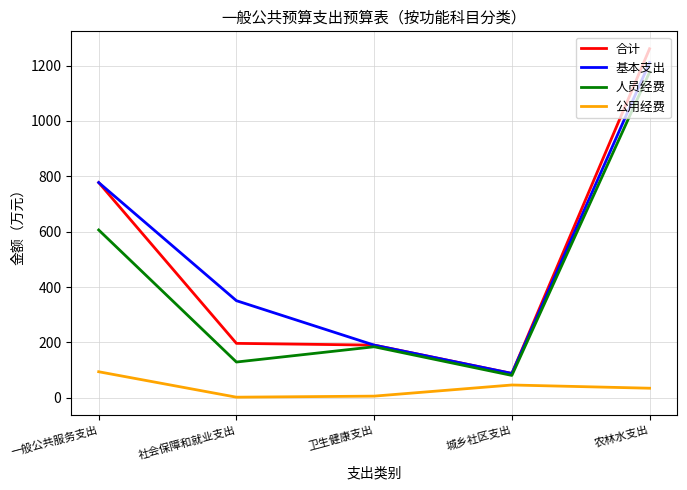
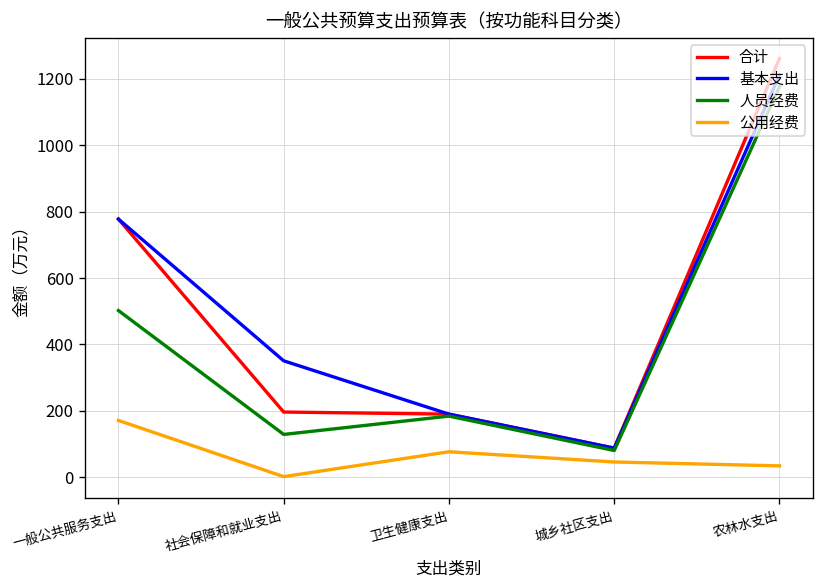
  {
    "合计": {
      "社会保障和就业支出": 200
    },
    "基本支出": {
      "社会保障和就业支出": 350
    },
    "人员经费": {
-     "一般公共服务支出": 610,
+     "一般公共服务支出": 500,
      "社会保障和就业支出": 130
    },
    "公用经费": {
-     "一般公共服务支出": 90,
+     "一般公共服务支出": 170,
      "社会保障和就业支出": 0,
-     "卫生健康支出": 10,
+     "卫生健康支出": 80,
      "城乡社区支出": 50,
      "农林水支出": 30
    }
  }
